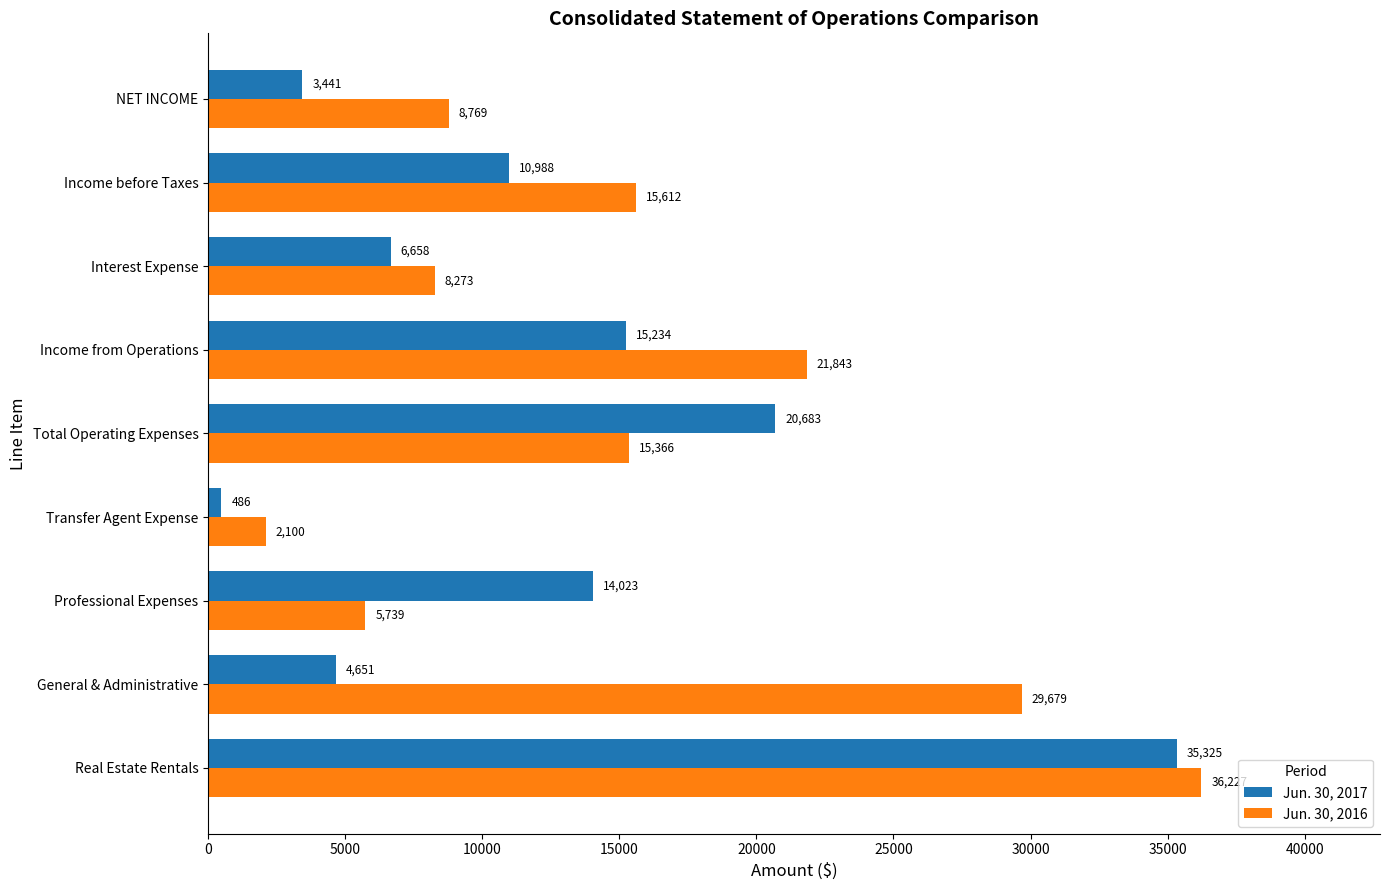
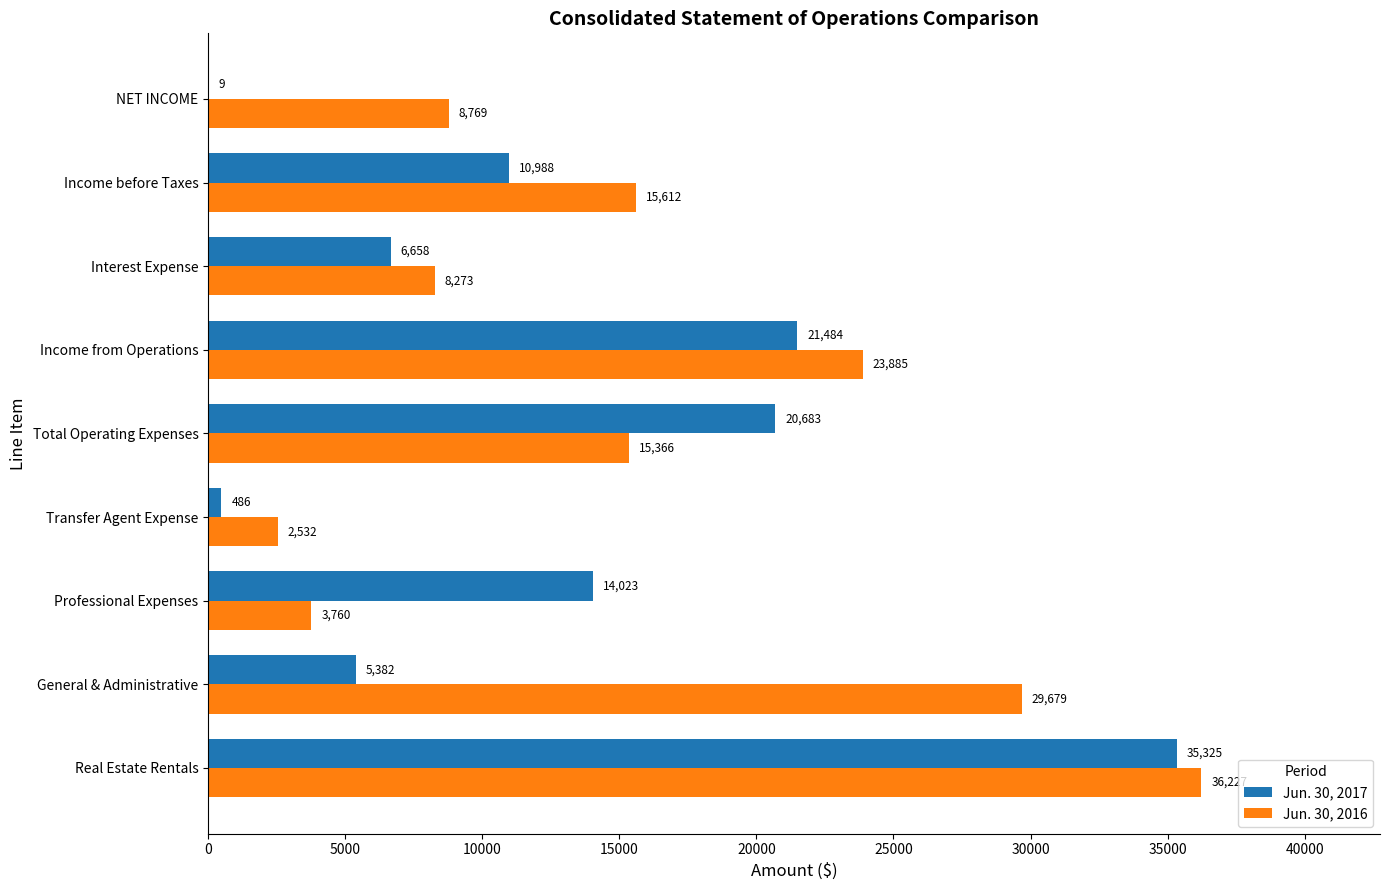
  {
    "Jun. 30, 2017": {
-     "NET INCOME": "3,441",
+     "NET INCOME": "9",
      "Income before Taxes": "10,988",
      "Interest Expense": "6,658",
-     "Income from Operations": "15,234",
+     "Income from Operations": "21,484",
      "Total Operating Expenses": "20,683",
      "Transfer Agent Expense": "486",
      "Professional Expenses": "14,023",
-     "General & Administrative": "4,651",
+     "General & Administrative": "5,382",
      "Real Estate Rentals": "35,325"
    },
    "Jun. 30, 2016": {
      "NET INCOME": "8,769",
      "Income before Taxes": "15,612",
      "Interest Expense": "8,273",
-     "Income from Operations": "21,843",
+     "Income from Operations": "23,885",
      "Total Operating Expenses": "15,366",
-     "Transfer Agent Expense": "2,100",
-     "Professional Expenses": "5,739",
+     "Transfer Agent Expense": "2,532",
+     "Professional Expenses": "3,760",
      "General & Administrative": "29,679"
    }
  }
